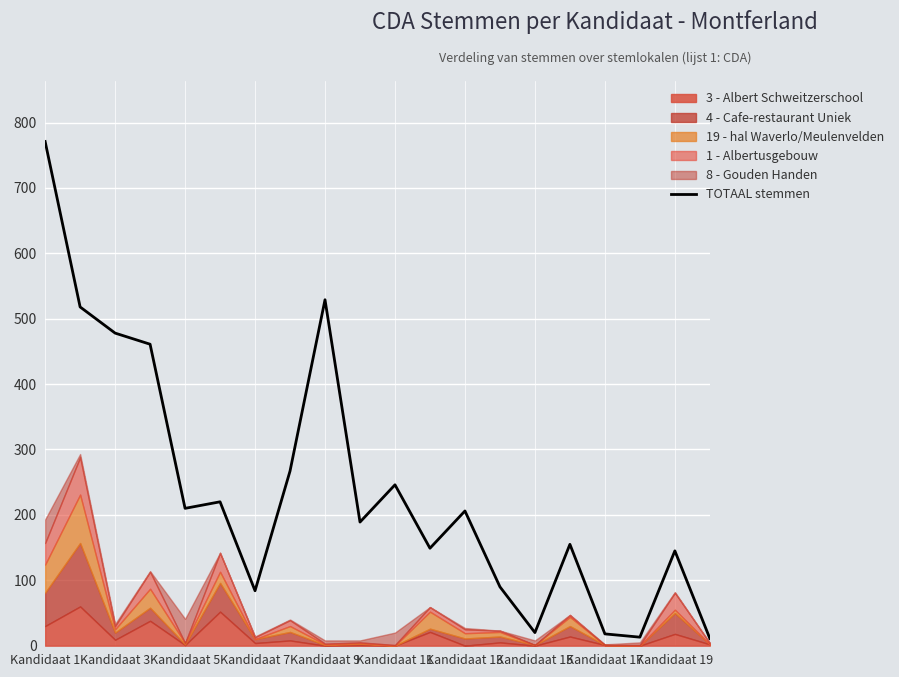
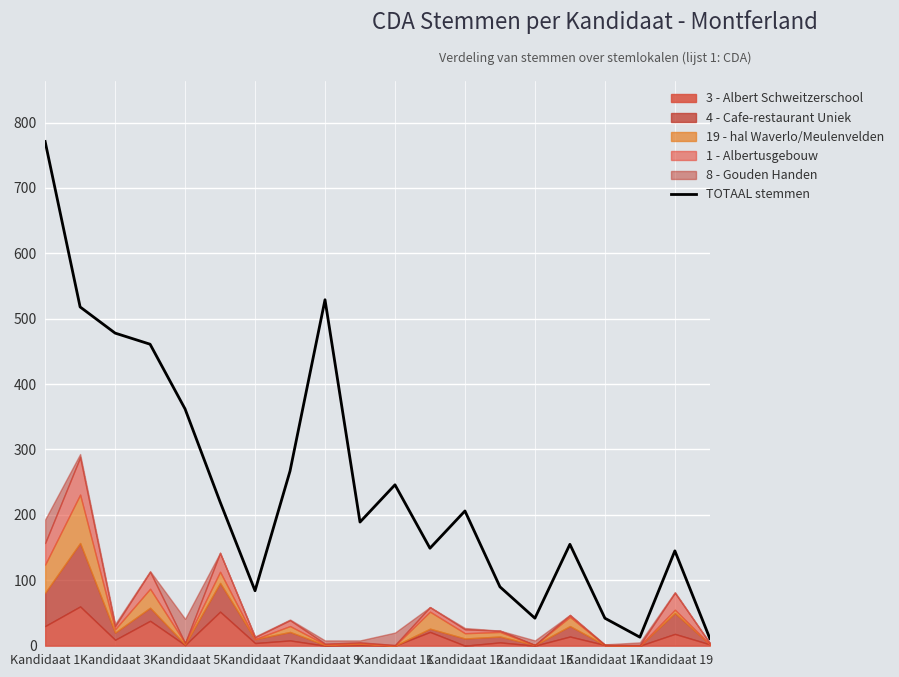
  {
    "TOTAAL stemmen": {
      "Kandidaat 1": 770,
      "Kandidaat 3": 480,
-     "Kandidaat 5": 210,
+     "Kandidaat 5": 360,
      "Kandidaat 7": 80,
      "Kandidaat 9": 530,
      "Kandidaat 11": 250,
      "Kandidaat 13": 210,
-     "Kandidaat 15": 20,
-     "Kandidaat 17": 20,
+     "Kandidaat 15": 40,
+     "Kandidaat 17": 40,
      "Kandidaat 19": 150
    }
  }
